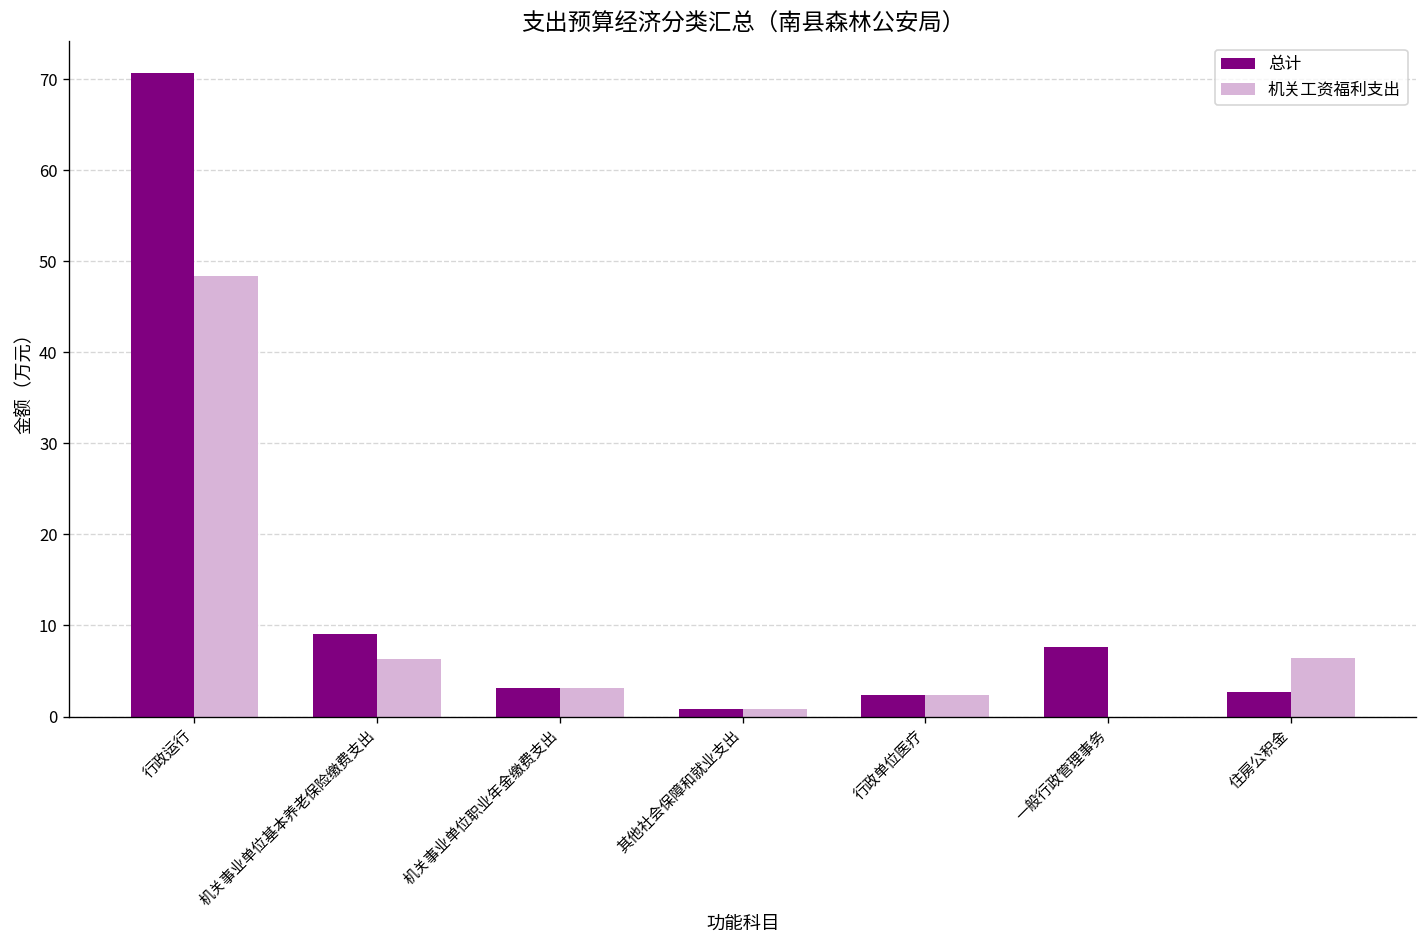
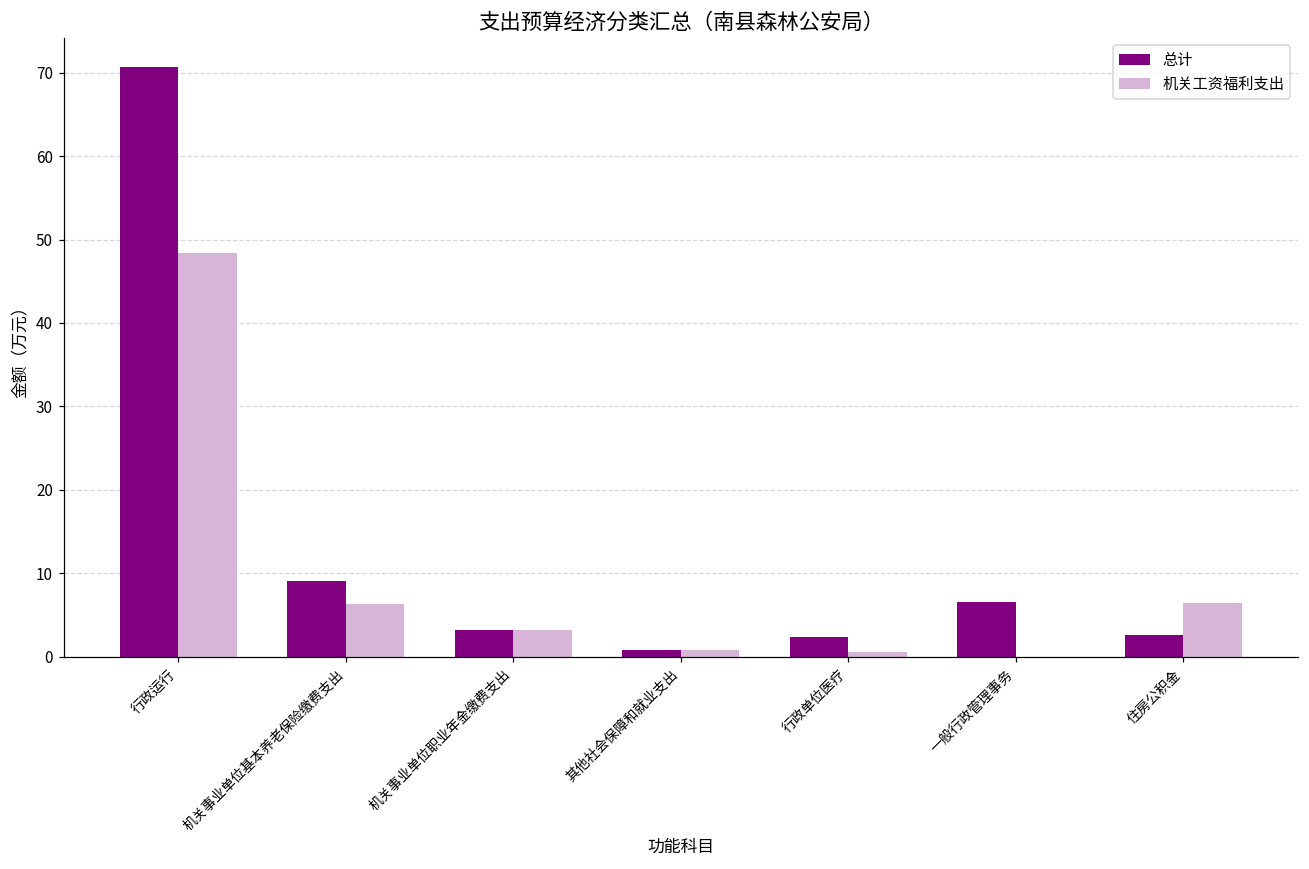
  {
    "总计": {
      "行政运行": 71,
      "机关事业单位基本养老保险缴费支出": 9,
      "机关事业单位职业年金缴费支出": 3,
      "其他社会保障和就业支出": 1,
      "行政单位医疗": 2,
-     "一般行政管理事务": 8,
+     "一般行政管理事务": 7,
      "住房公积金": 3
    },
    "机关工资福利支出": {
      "行政运行": 48,
      "机关事业单位基本养老保险缴费支出": 6,
      "机关事业单位职业年金缴费支出": 3,
      "其他社会保障和就业支出": 1,
-     "行政单位医疗": 2,
+     "行政单位医疗": 1,
      "一般行政管理事务": 0,
      "住房公积金": 6
    }
  }
